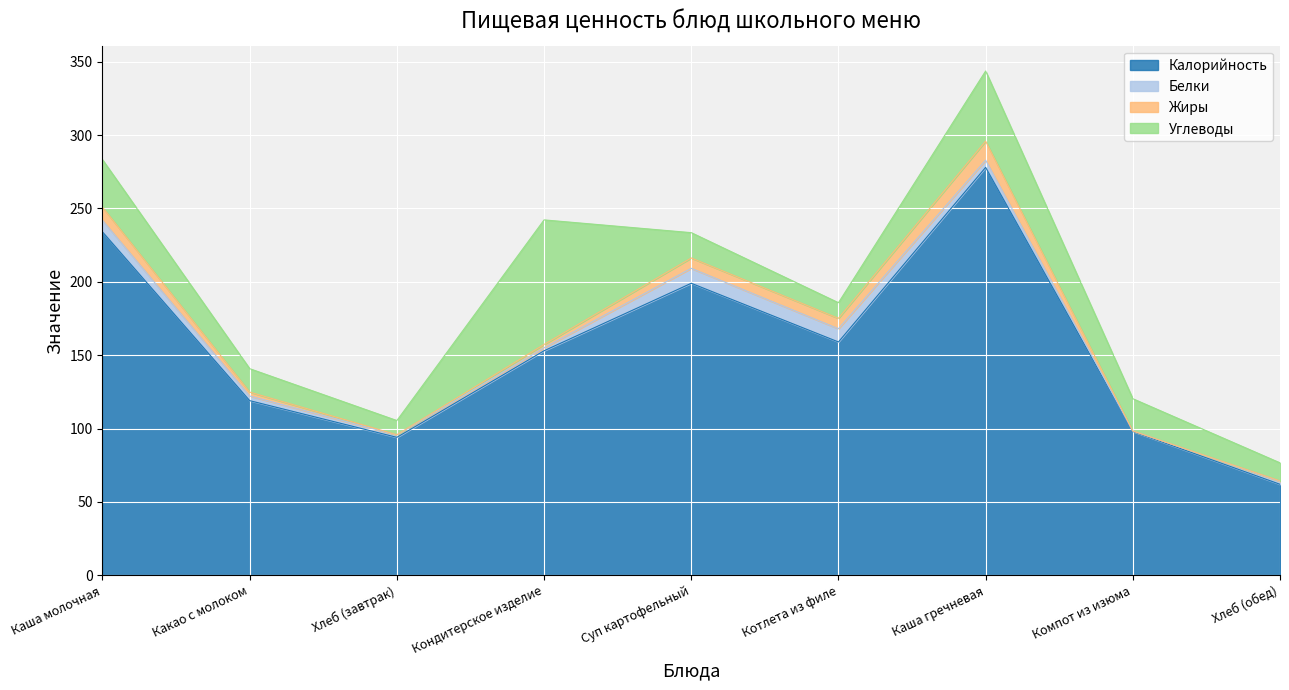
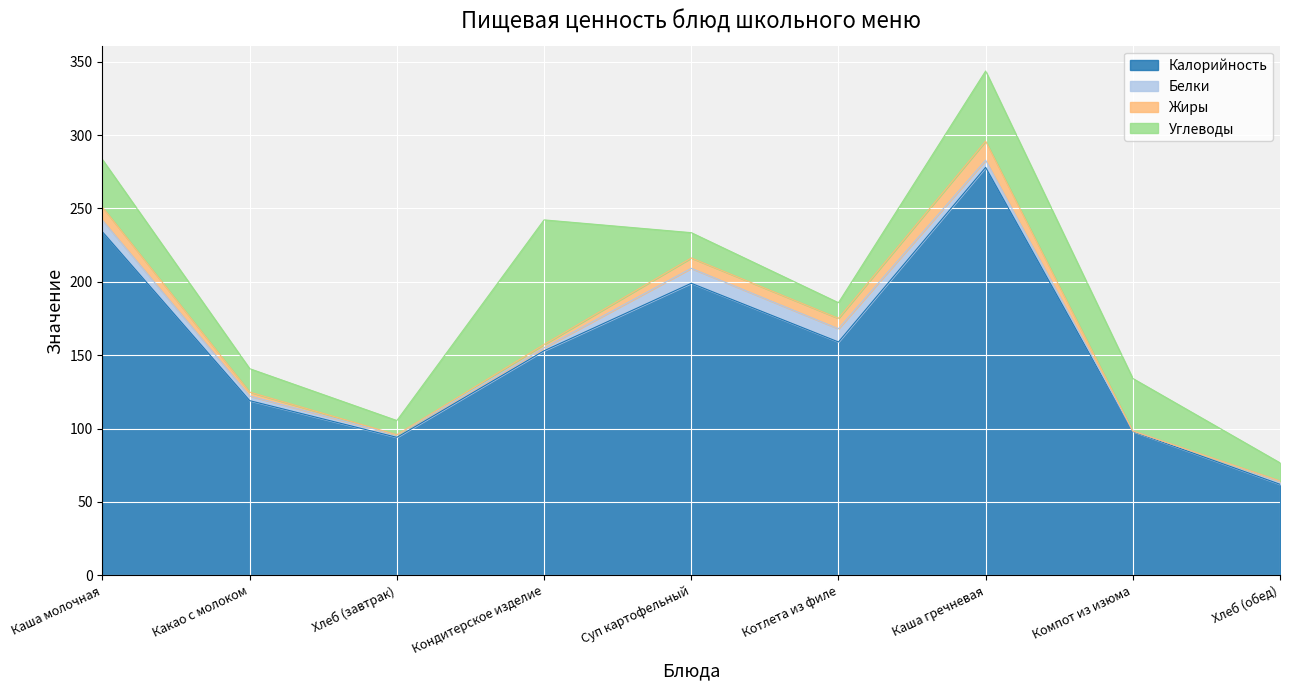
  {
    "Калорийность": {
      "Каша молочная": 234,
      "Какао с молоком": 119,
      "Кондитерское изделие": 153,
      "Суп картофельный": 199,
      "Котлета из филе": 159,
      "Каша гречневая": 278,
      "Хлеб (обед)": 62
    },
    "Белки": {
      "Каша молочная": 8,
      "Какао с молоком": 3,
      "Кондитерское изделие": 2,
      "Суп картофельный": 10,
      "Котлета из филе": 9,
      "Каша гречневая": 5
    },
    "Жиры": {
      "Каша молочная": 9,
      "Какао с молоком": 3,
      "Кондитерское изделие": 2,
      "Суп картофельный": 7,
      "Котлета из филе": 7,
      "Каша гречневая": 13
    },
    "Углеводы": {
      "Каша молочная": 32,
      "Какао с молоком": 16,
      "Хлеб (завтрак)": 10,
      "Кондитерское изделие": 85,
      "Суп картофельный": 17,
      "Котлета из филе": 11,
      "Каша гречневая": 48,
-     "Компот из изюма": 22,
+     "Компот из изюма": 36,
      "Хлеб (обед)": 12
    }
  }
